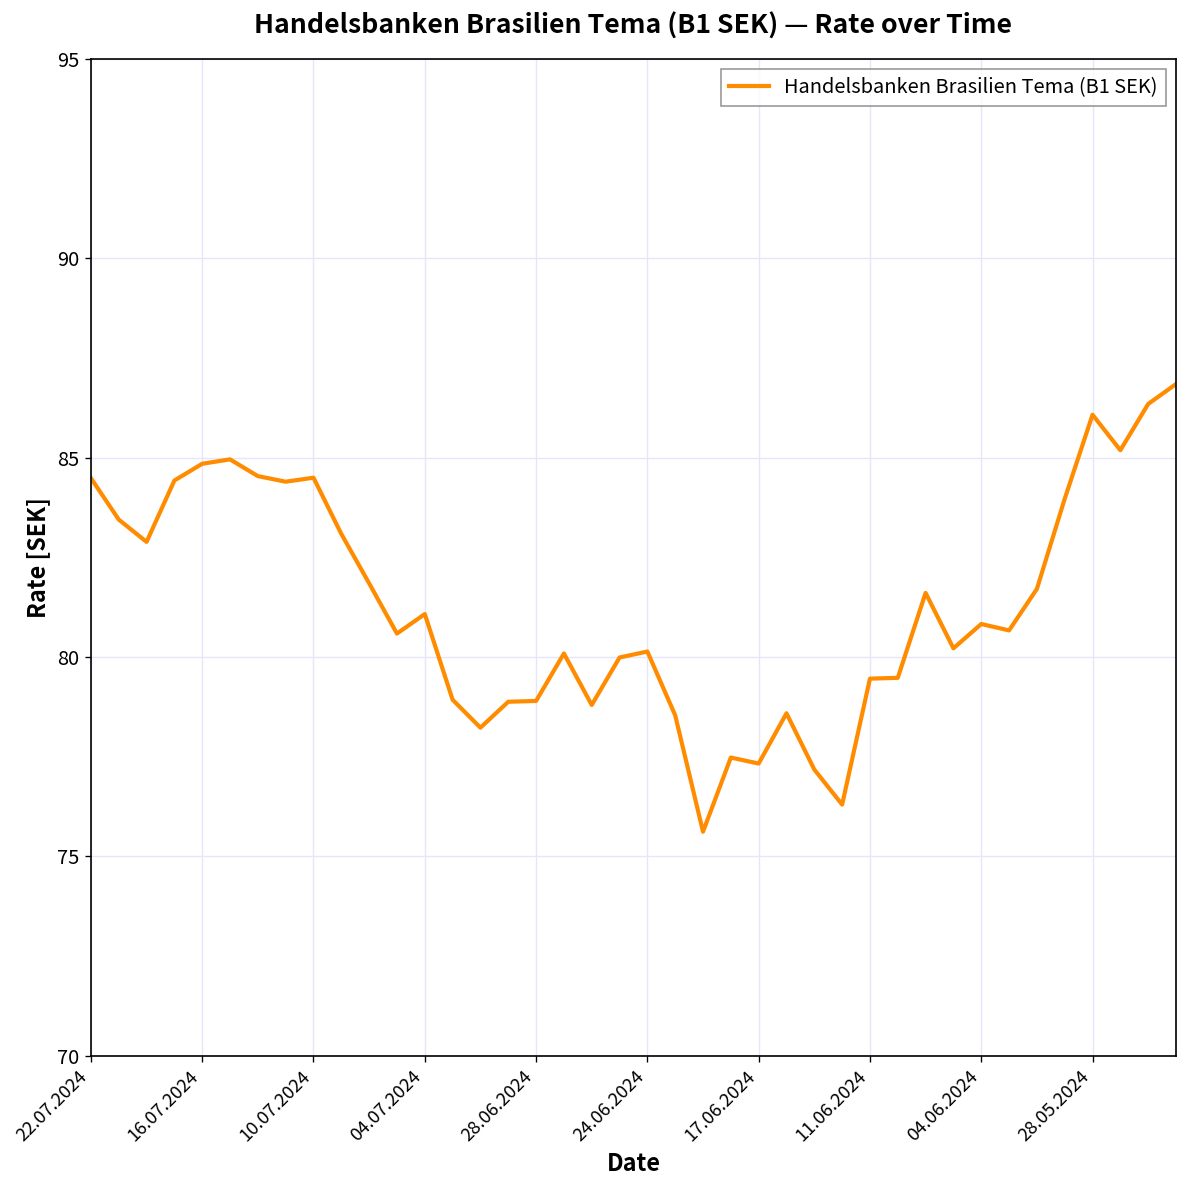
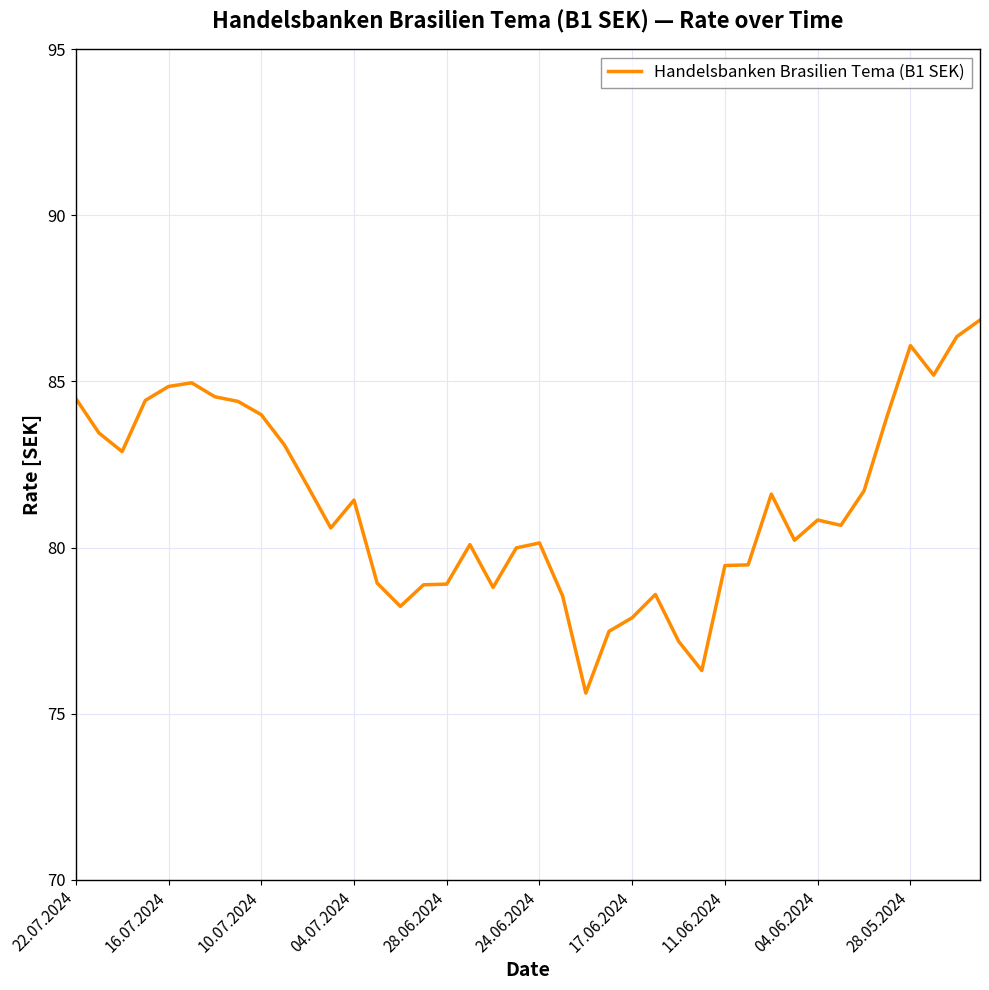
  {
    "22.07.2024": 84.5,
    "16.07.2024": 84.9,
-   "10.07.2024": 84.5,
-   "04.07.2024": 81.1,
+   "10.07.2024": 84.0,
+   "04.07.2024": 81.4,
    "28.06.2024": 78.9,
    "24.06.2024": 80.1,
-   "17.06.2024": 77.3,
+   "17.06.2024": 77.9,
    "11.06.2024": 79.5,
    "04.06.2024": 80.8,
    "28.05.2024": 86.1
  }
